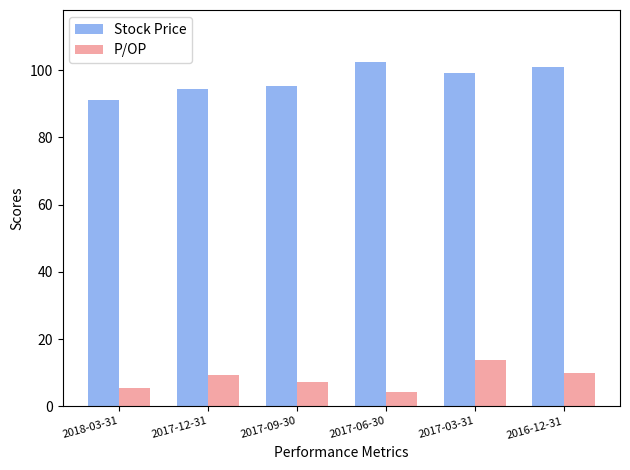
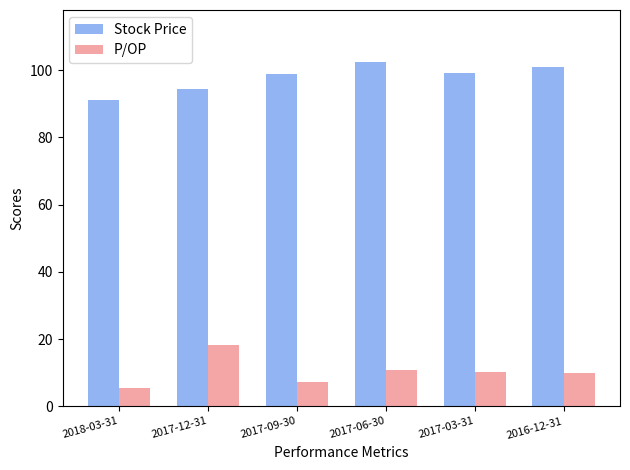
  {
    "Stock Price": {
      "2018-03-31": 91,
      "2017-12-31": 94,
-     "2017-09-30": 95,
+     "2017-09-30": 99,
      "2017-06-30": 103,
      "2017-03-31": 99,
      "2016-12-31": 101
    },
    "P/OP": {
      "2018-03-31": 5,
-     "2017-12-31": 9,
+     "2017-12-31": 18,
      "2017-09-30": 7,
-     "2017-06-30": 4,
-     "2017-03-31": 14,
+     "2017-06-30": 11,
+     "2017-03-31": 10,
      "2016-12-31": 10
    }
  }
